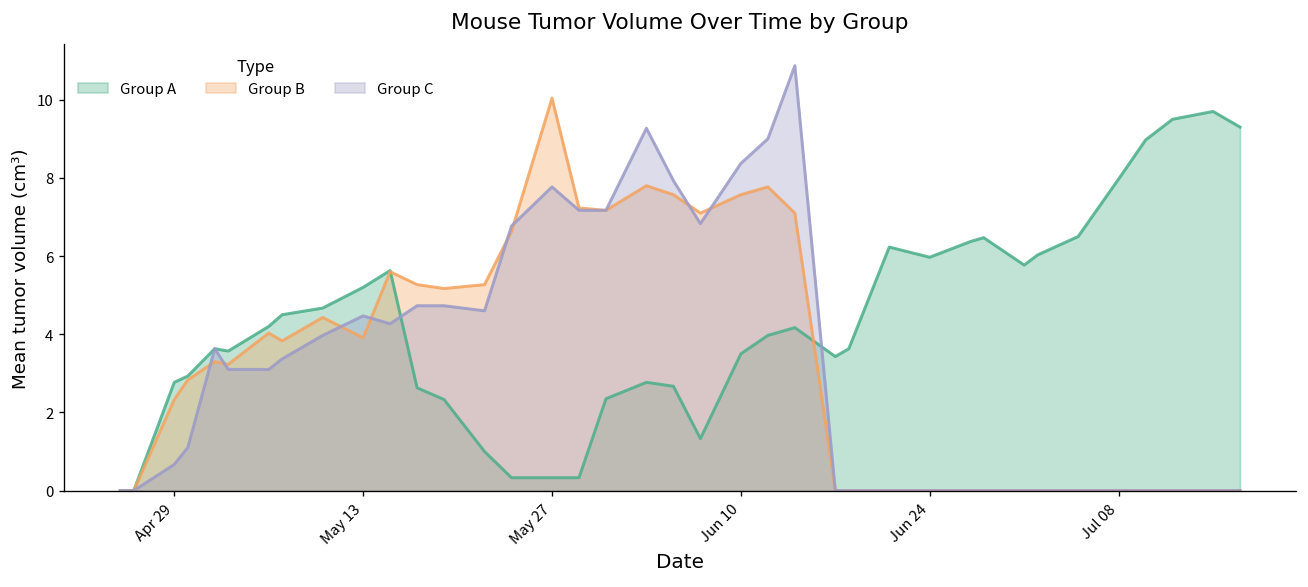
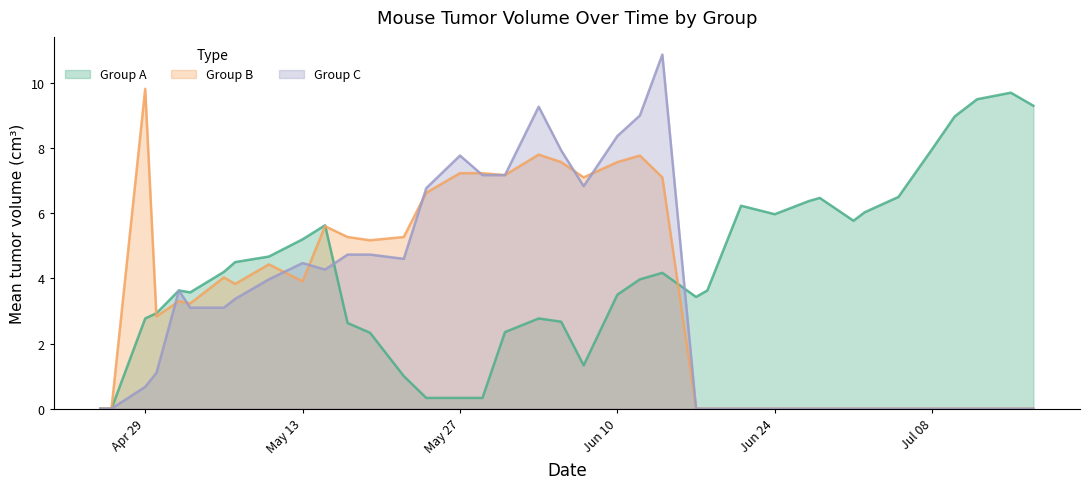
  {
    "Group B": {
-     "Apr 29": 2.3,
+     "Apr 29": 9.8,
      "May 13": 3.9,
-     "May 27": 10.0,
+     "May 27": 7.2,
      "Jun 10": 7.6
    }
  }
